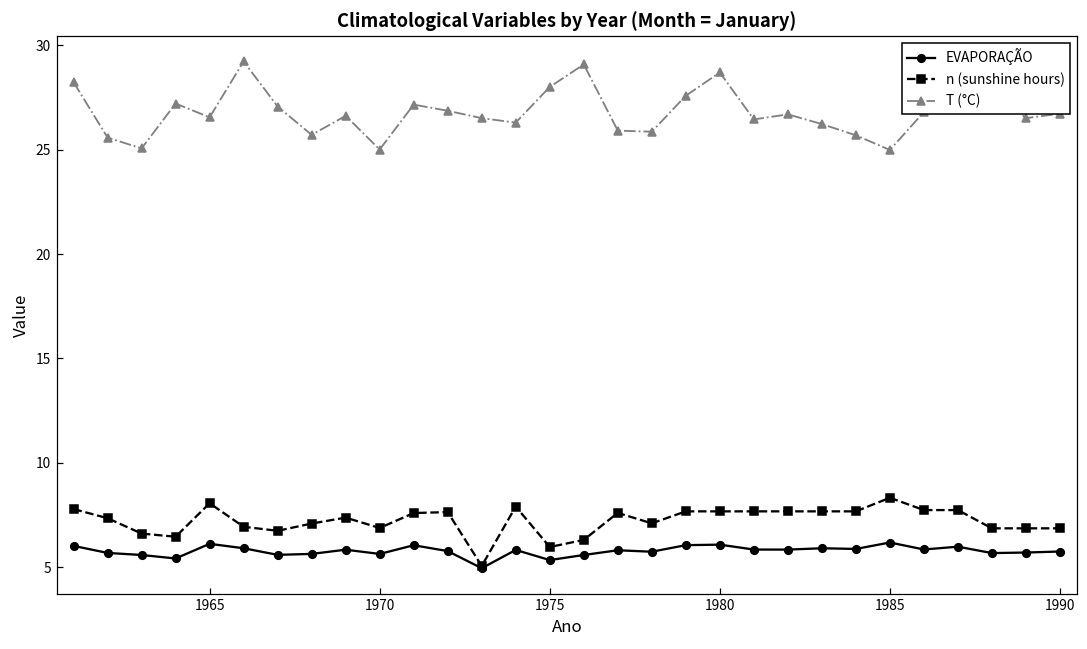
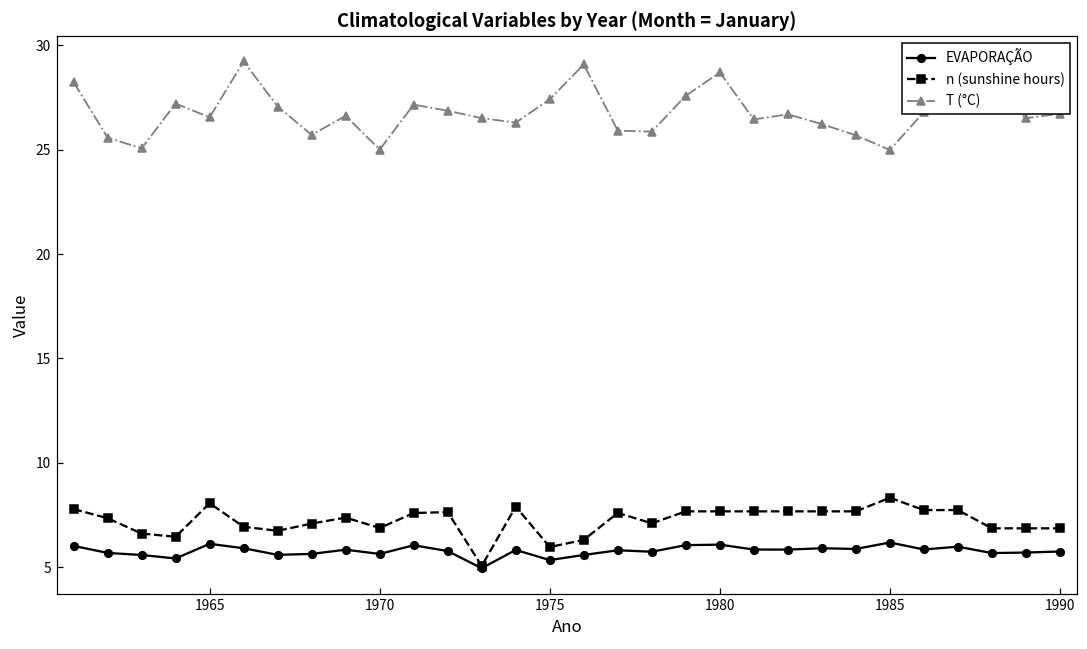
  {
    "T (°C)": {
      "1965": 26.6,
      "1970": 25.0,
-     "1975": 28.0,
+     "1975": 27.4,
      "1980": 28.7,
      "1985": 25.0,
      "1990": 26.7
    }
  }
